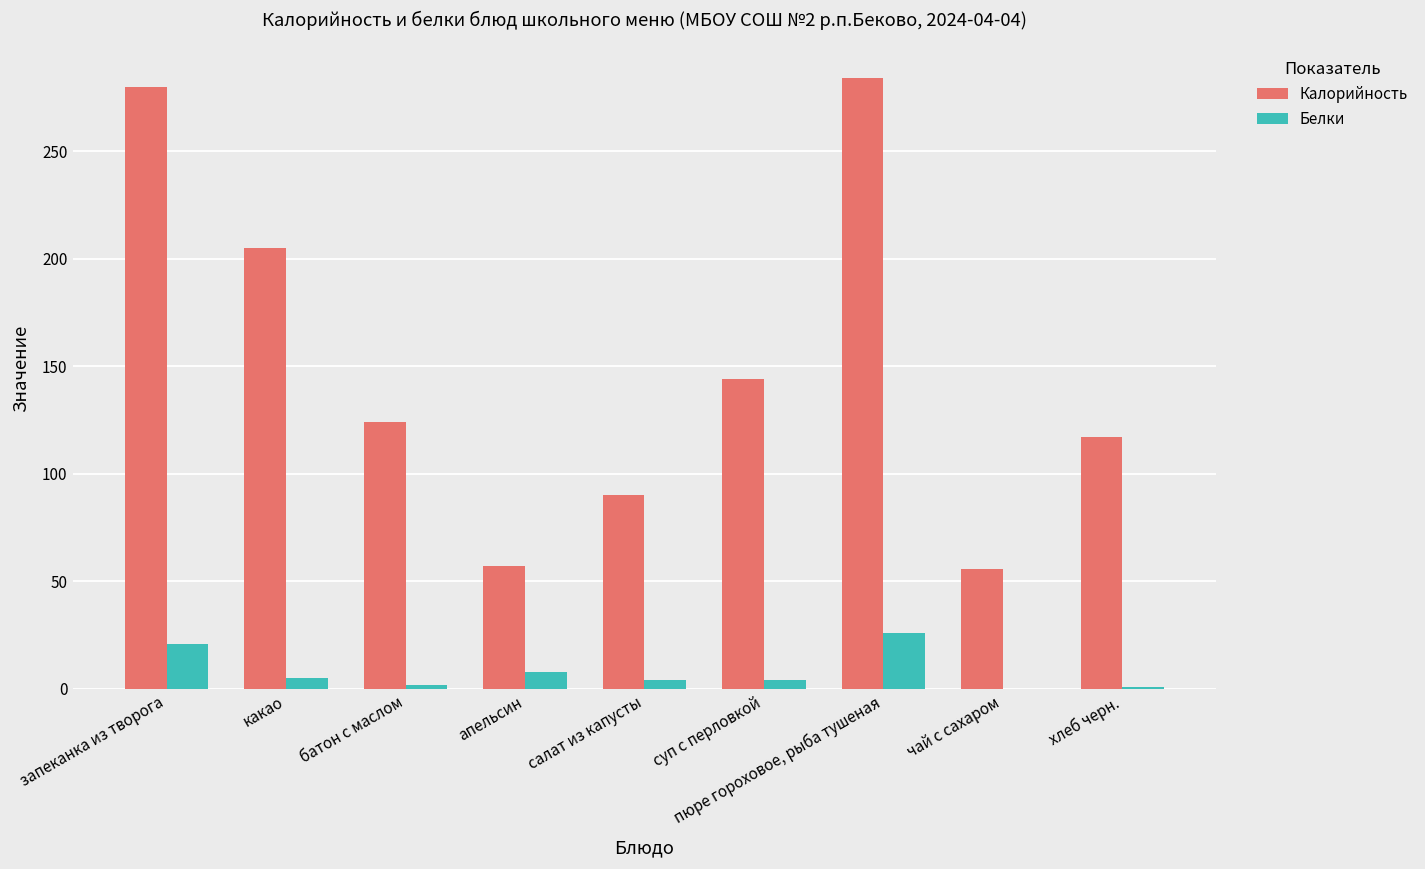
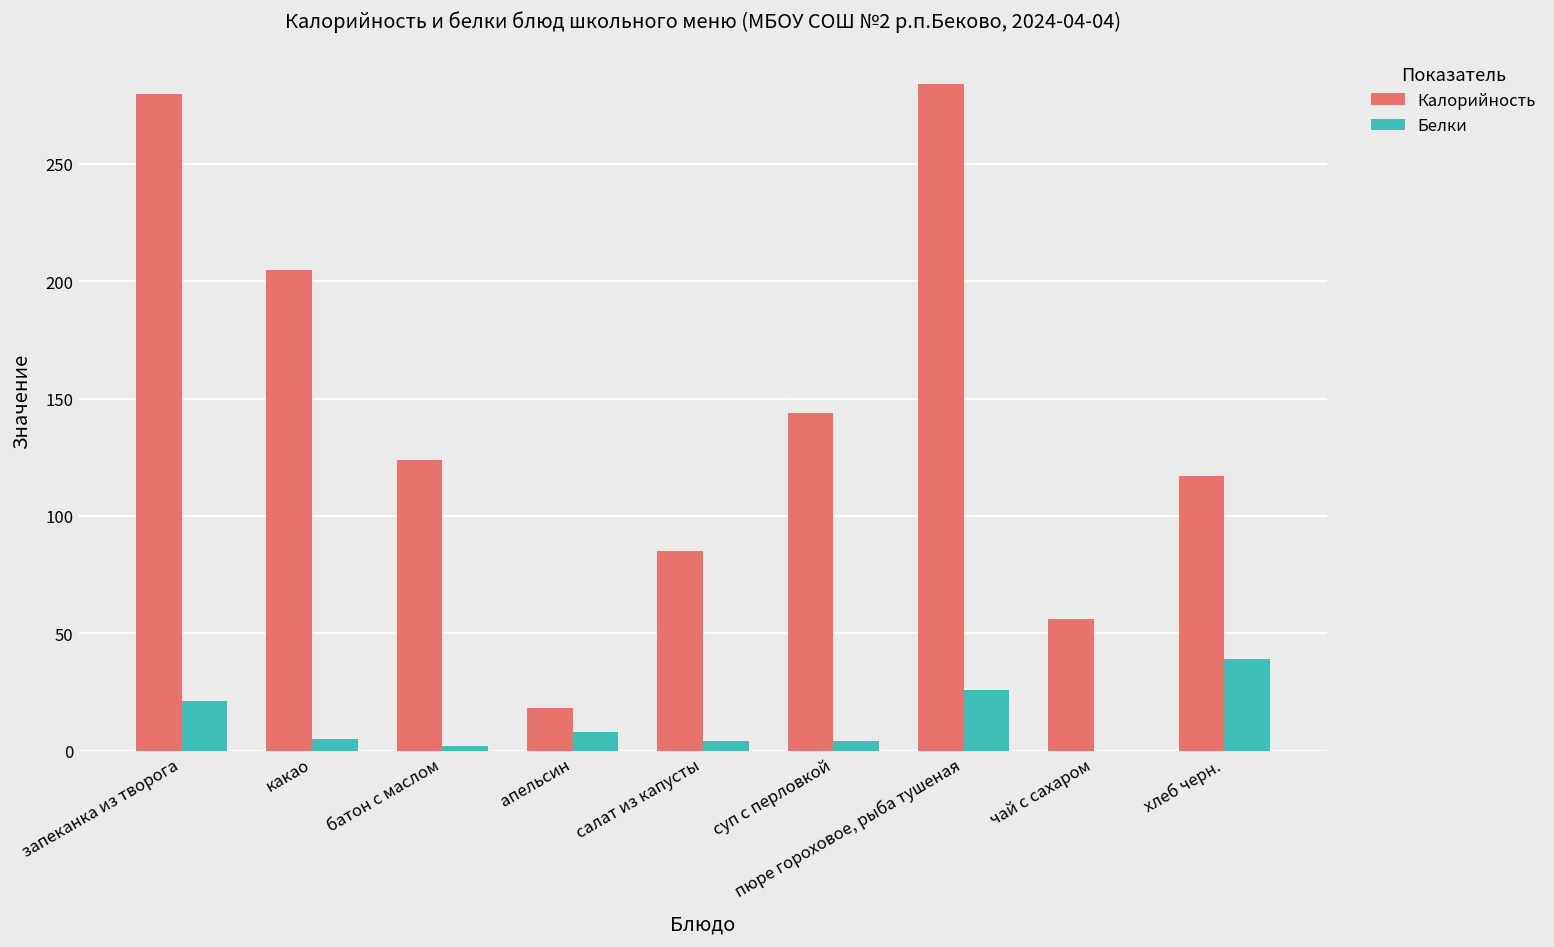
  {
    "Калорийность": {
      "запеканка из творога": 280,
      "какао": 205,
      "батон с маслом": 124,
-     "апельсин": 57,
-     "салат из капусты": 90,
+     "апельсин": 18,
+     "салат из капусты": 85,
      "суп с перловкой": 144,
      "пюре гороховое, рыба тушеная": 284,
      "чай с сахаром": 56,
      "хлеб черн.": 117
    },
    "Белки": {
      "запеканка из творога": 21,
      "какао": 5,
      "батон с маслом": 2,
      "апельсин": 8,
      "салат из капусты": 4,
      "суп с перловкой": 4,
      "пюре гороховое, рыба тушеная": 26,
      "чай с сахаром": 0,
-     "хлеб черн.": 1
+     "хлеб черн.": 39
    }
  }
